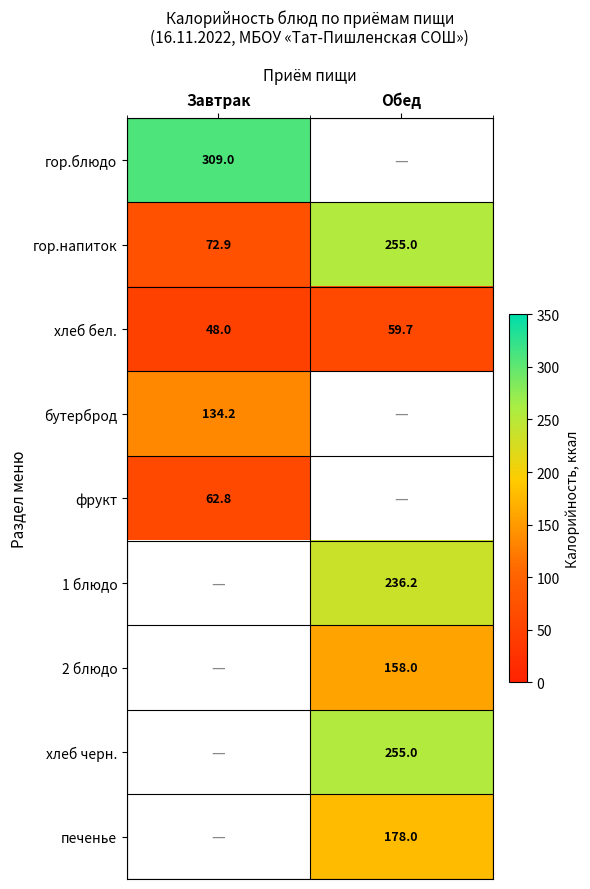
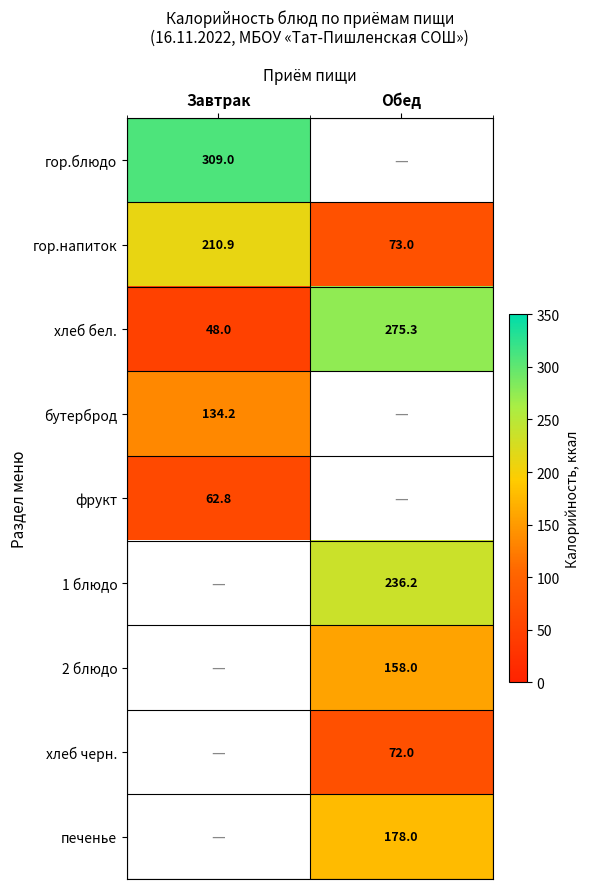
  {
    "гор.блюдо": {
      "Завтрак": 309.0
    },
    "гор.напиток": {
-     "Завтрак": 72.9,
-     "Обед": 255.0
+     "Завтрак": 210.9,
+     "Обед": 73.0
    },
    "хлеб бел.": {
      "Завтрак": 48.0,
-     "Обед": 59.7
+     "Обед": 275.3
    },
    "бутерброд": {
      "Завтрак": 134.2
    },
    "фрукт": {
      "Завтрак": 62.8
    },
    "1 блюдо": {
      "Обед": 236.2
    },
    "2 блюдо": {
      "Обед": 158.0
    },
    "хлеб черн.": {
-     "Обед": 255.0
+     "Обед": 72.0
    },
    "печенье": {
      "Обед": 178.0
    }
  }
